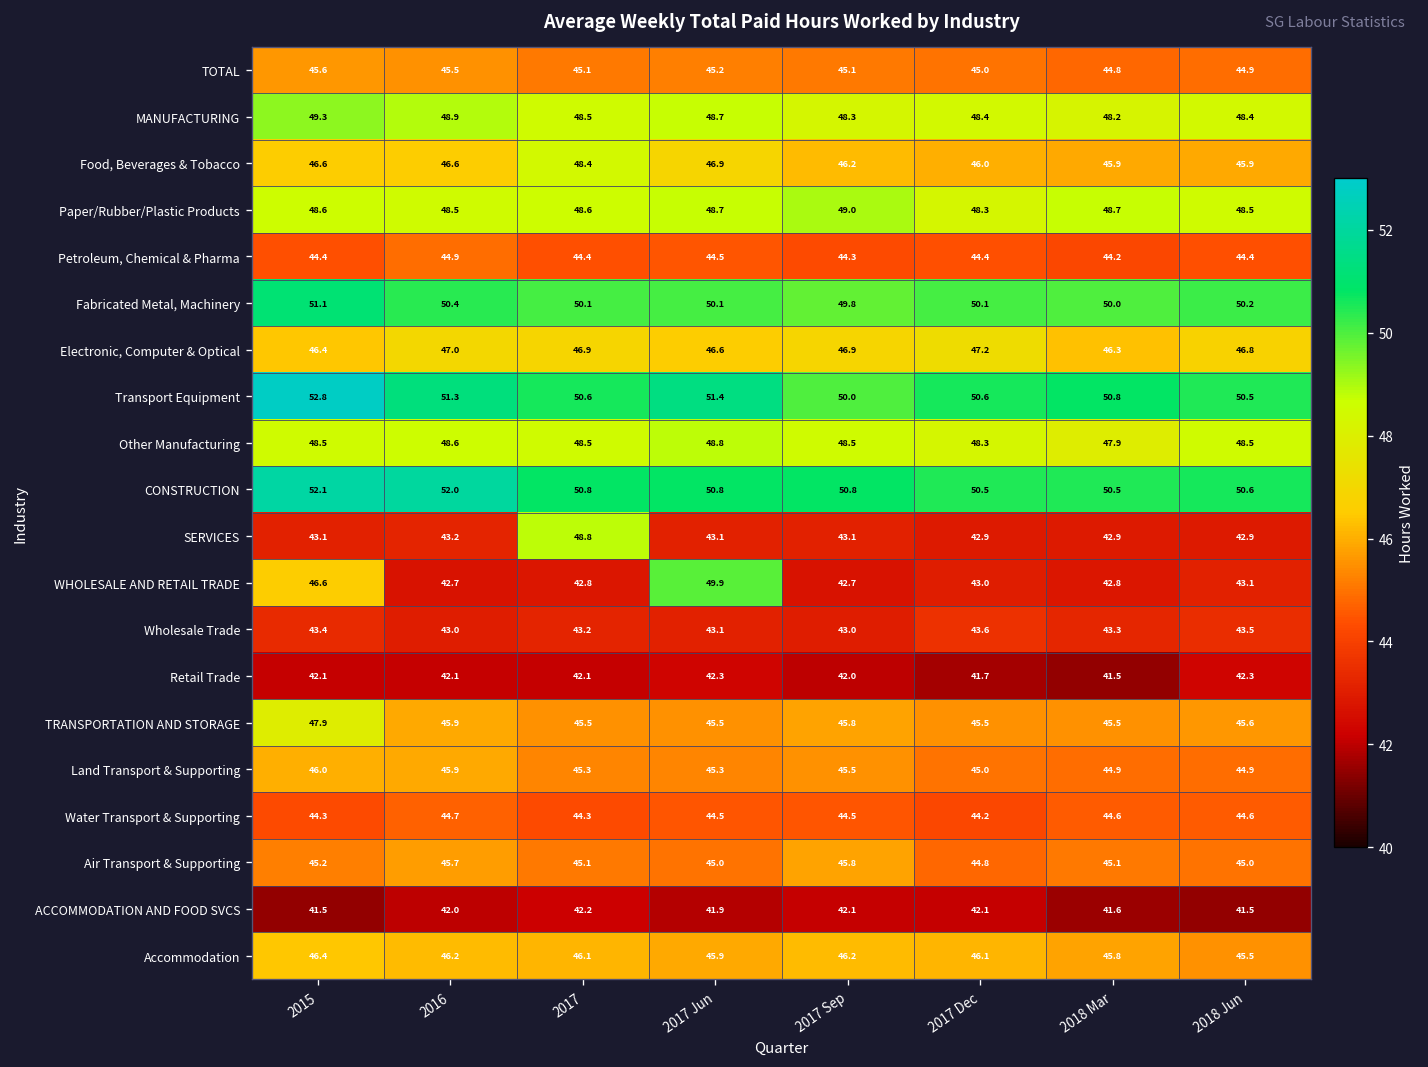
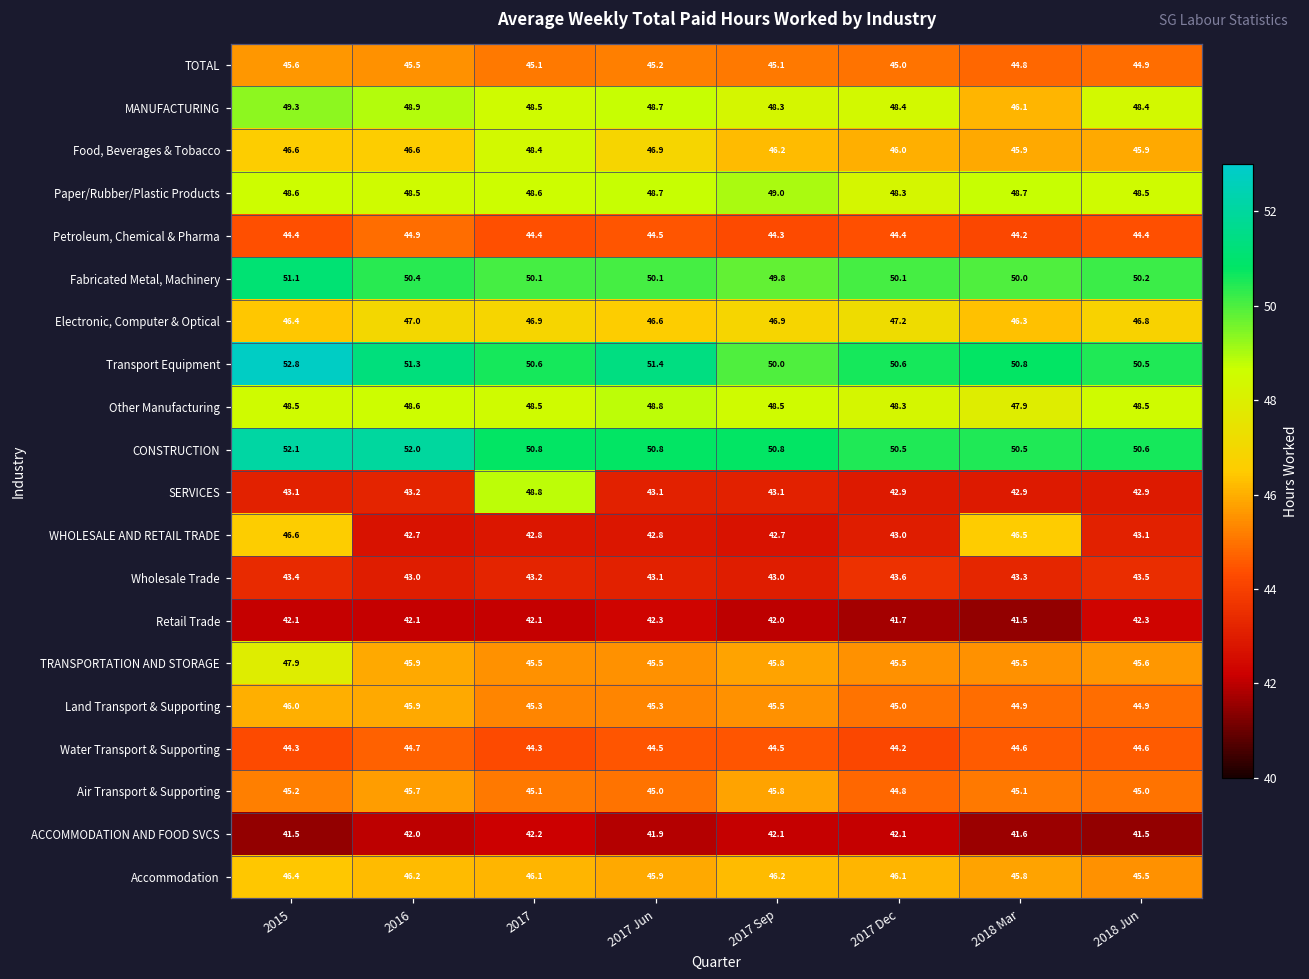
  {
    "TOTAL": {
      "2015": 45.6,
      "2016": 45.5,
      "2017": 45.1,
      "2017 Jun": 45.2,
      "2017 Sep": 45.1,
      "2017 Dec": 45.0,
      "2018 Mar": 44.8,
      "2018 Jun": 44.9
    },
    "MANUFACTURING": {
      "2015": 49.3,
      "2016": 48.9,
      "2017": 48.5,
      "2017 Jun": 48.7,
      "2017 Sep": 48.3,
      "2017 Dec": 48.4,
-     "2018 Mar": 48.2,
+     "2018 Mar": 46.1,
      "2018 Jun": 48.4
    },
    "Food, Beverages & Tobacco": {
      "2015": 46.6,
      "2016": 46.6,
      "2017": 48.4,
      "2017 Jun": 46.9,
      "2017 Sep": 46.2,
      "2017 Dec": 46.0,
      "2018 Mar": 45.9,
      "2018 Jun": 45.9
    },
    "Paper/Rubber/Plastic Products": {
      "2015": 48.6,
      "2016": 48.5,
      "2017": 48.6,
      "2017 Jun": 48.7,
      "2017 Sep": 49.0,
      "2017 Dec": 48.3,
      "2018 Mar": 48.7,
      "2018 Jun": 48.5
    },
    "Petroleum, Chemical & Pharma": {
      "2015": 44.4,
      "2016": 44.9,
      "2017": 44.4,
      "2017 Jun": 44.5,
      "2017 Sep": 44.3,
      "2017 Dec": 44.4,
      "2018 Mar": 44.2,
      "2018 Jun": 44.4
    },
    "Fabricated Metal, Machinery": {
      "2015": 51.1,
      "2016": 50.4,
      "2017": 50.1,
      "2017 Jun": 50.1,
      "2017 Sep": 49.8,
      "2017 Dec": 50.1,
      "2018 Mar": 50.0,
      "2018 Jun": 50.2
    },
    "Electronic, Computer & Optical": {
      "2015": 46.4,
      "2016": 47.0,
      "2017": 46.9,
      "2017 Jun": 46.6,
      "2017 Sep": 46.9,
      "2017 Dec": 47.2,
      "2018 Mar": 46.3,
      "2018 Jun": 46.8
    },
    "Transport Equipment": {
      "2015": 52.8,
      "2016": 51.3,
      "2017": 50.6,
      "2017 Jun": 51.4,
      "2017 Sep": 50.0,
      "2017 Dec": 50.6,
      "2018 Mar": 50.8,
      "2018 Jun": 50.5
    },
    "Other Manufacturing": {
      "2015": 48.5,
      "2016": 48.6,
      "2017": 48.5,
      "2017 Jun": 48.8,
      "2017 Sep": 48.5,
      "2017 Dec": 48.3,
      "2018 Mar": 47.9,
      "2018 Jun": 48.5
    },
    "CONSTRUCTION": {
      "2015": 52.1,
      "2016": 52.0,
      "2017": 50.8,
      "2017 Jun": 50.8,
      "2017 Sep": 50.8,
      "2017 Dec": 50.5,
      "2018 Mar": 50.5,
      "2018 Jun": 50.6
    },
    "SERVICES": {
      "2015": 43.1,
      "2016": 43.2,
      "2017": 48.8,
      "2017 Jun": 43.1,
      "2017 Sep": 43.1,
      "2017 Dec": 42.9,
      "2018 Mar": 42.9,
      "2018 Jun": 42.9
    },
    "WHOLESALE AND RETAIL TRADE": {
      "2015": 46.6,
      "2016": 42.7,
      "2017": 42.8,
-     "2017 Jun": 49.9,
+     "2017 Jun": 42.8,
      "2017 Sep": 42.7,
      "2017 Dec": 43.0,
-     "2018 Mar": 42.8,
+     "2018 Mar": 46.5,
      "2018 Jun": 43.1
    },
    "Wholesale Trade": {
      "2015": 43.4,
      "2016": 43.0,
      "2017": 43.2,
      "2017 Jun": 43.1,
      "2017 Sep": 43.0,
      "2017 Dec": 43.6,
      "2018 Mar": 43.3,
      "2018 Jun": 43.5
    },
    "Retail Trade": {
      "2015": 42.1,
      "2016": 42.1,
      "2017": 42.1,
      "2017 Jun": 42.3,
      "2017 Sep": 42.0,
      "2017 Dec": 41.7,
      "2018 Mar": 41.5,
      "2018 Jun": 42.3
    },
    "TRANSPORTATION AND STORAGE": {
      "2015": 47.9,
      "2016": 45.9,
      "2017": 45.5,
      "2017 Jun": 45.5,
      "2017 Sep": 45.8,
      "2017 Dec": 45.5,
      "2018 Mar": 45.5,
      "2018 Jun": 45.6
    },
    "Land Transport & Supporting": {
      "2015": 46.0,
      "2016": 45.9,
      "2017": 45.3,
      "2017 Jun": 45.3,
      "2017 Sep": 45.5,
      "2017 Dec": 45.0,
      "2018 Mar": 44.9,
      "2018 Jun": 44.9
    },
    "Water Transport & Supporting": {
      "2015": 44.3,
      "2016": 44.7,
      "2017": 44.3,
      "2017 Jun": 44.5,
      "2017 Sep": 44.5,
      "2017 Dec": 44.2,
      "2018 Mar": 44.6,
      "2018 Jun": 44.6
    },
    "Air Transport & Supporting": {
      "2015": 45.2,
      "2016": 45.7,
      "2017": 45.1,
      "2017 Jun": 45.0,
      "2017 Sep": 45.8,
      "2017 Dec": 44.8,
      "2018 Mar": 45.1,
      "2018 Jun": 45.0
    },
    "ACCOMMODATION AND FOOD SVCS": {
      "2015": 41.5,
      "2016": 42.0,
      "2017": 42.2,
      "2017 Jun": 41.9,
      "2017 Sep": 42.1,
      "2017 Dec": 42.1,
      "2018 Mar": 41.6,
      "2018 Jun": 41.5
    },
    "Accommodation": {
      "2015": 46.4,
      "2016": 46.2,
      "2017": 46.1,
      "2017 Jun": 45.9,
      "2017 Sep": 46.2,
      "2017 Dec": 46.1,
      "2018 Mar": 45.8,
      "2018 Jun": 45.5
    }
  }
